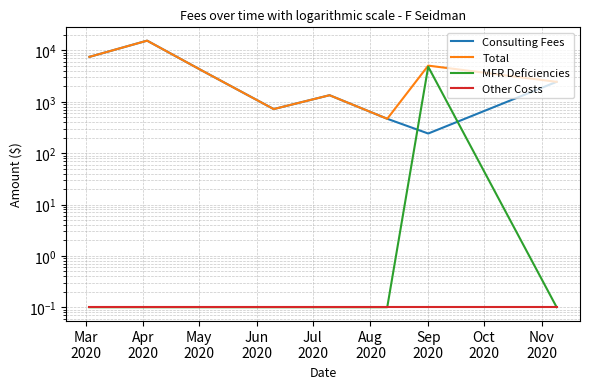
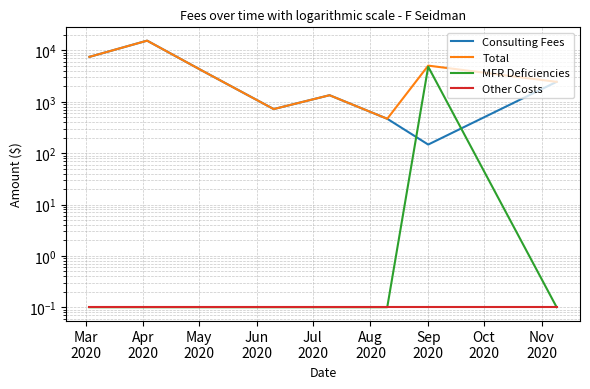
  {
    "Consulting Fees": {
-     "Sep 2020": 200
+     "Sep 2020": 150
    },
    "Other Costs": {
      "Sep 2020": 0.10
    }
  }
